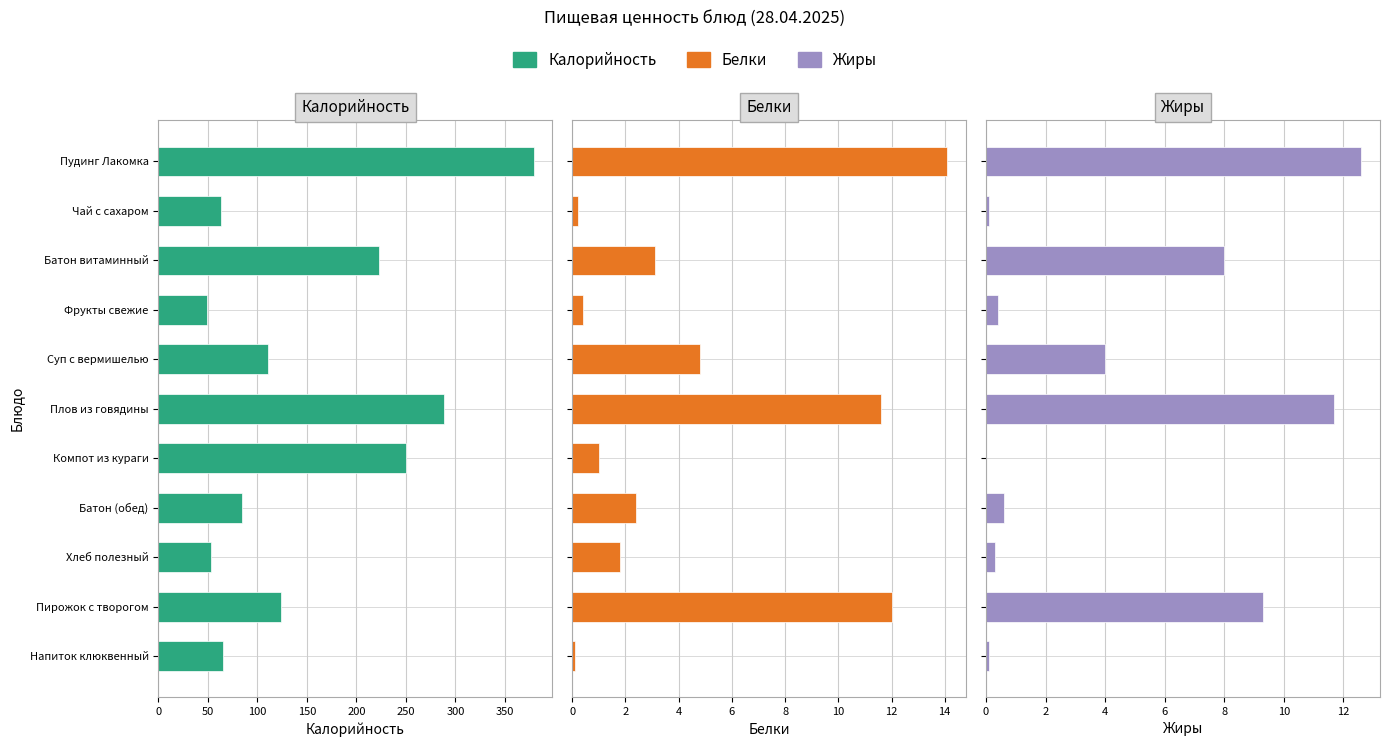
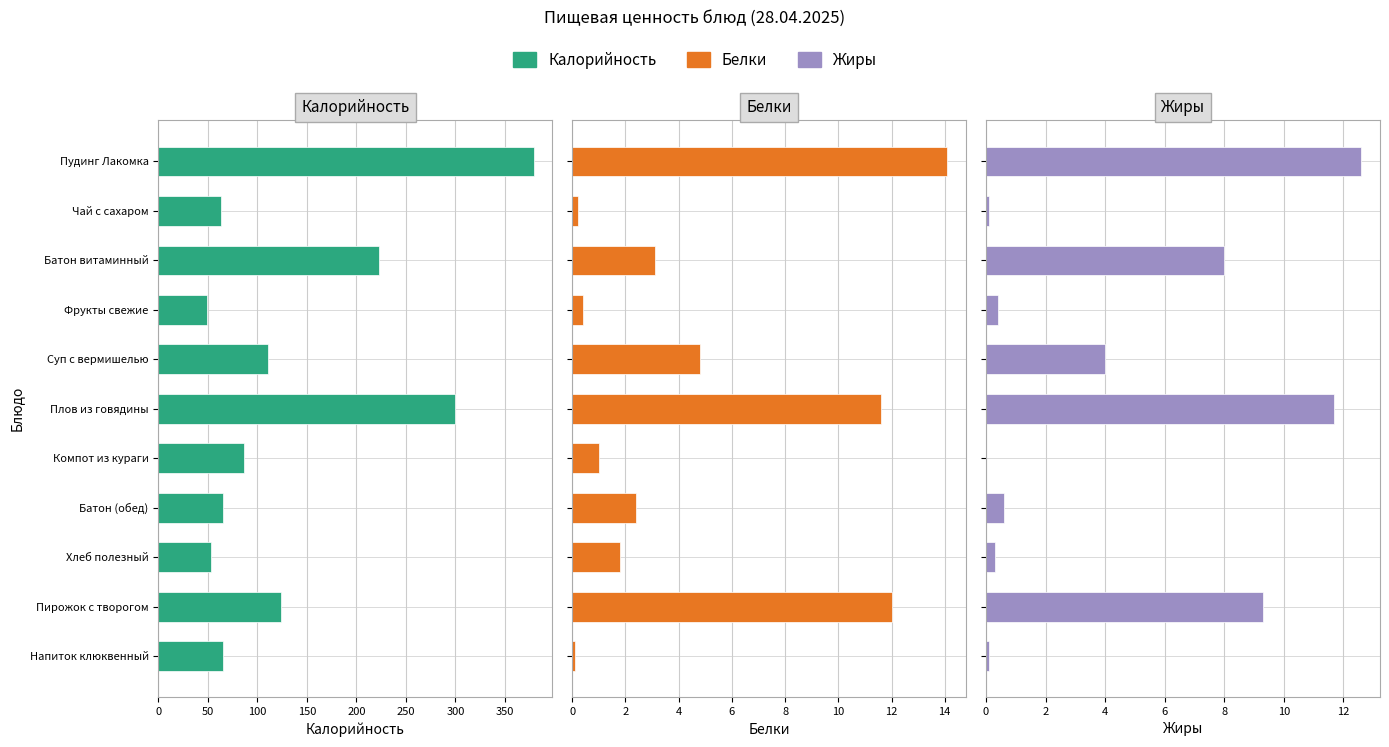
  {
    "Калорийность": {
      "Пудинг Лакомка": 380,
      "Чай с сахаром": 60,
      "Батон витаминный": 220,
      "Фрукты свежие": 50,
      "Суп с вермишелью": 110,
-     "Плов из говядины": 290,
-     "Компот из кураги": 250,
-     "Батон (обед)": 80,
+     "Плов из говядины": 300,
+     "Компот из кураги": 90,
+     "Батон (обед)": 70,
      "Хлеб полезный": 50,
      "Пирожок с творогом": 120,
      "Напиток клюквенный": 70
    }
  }
